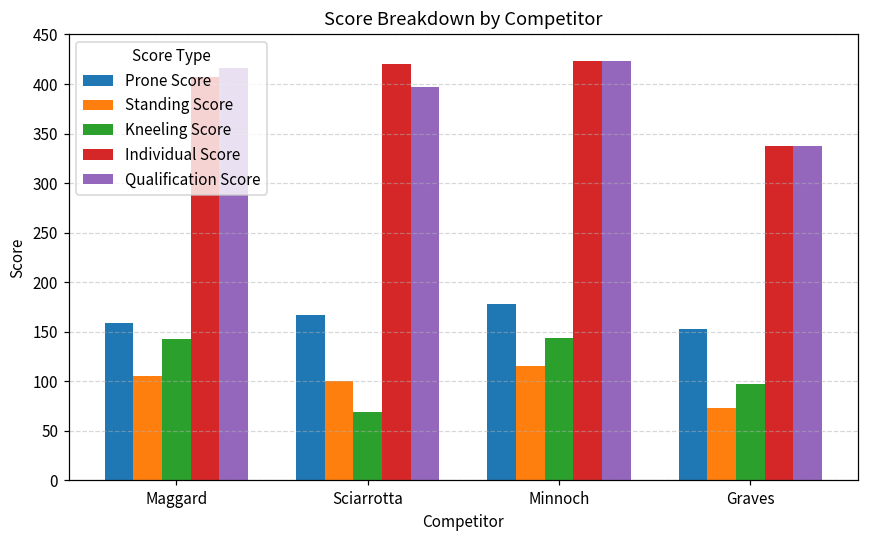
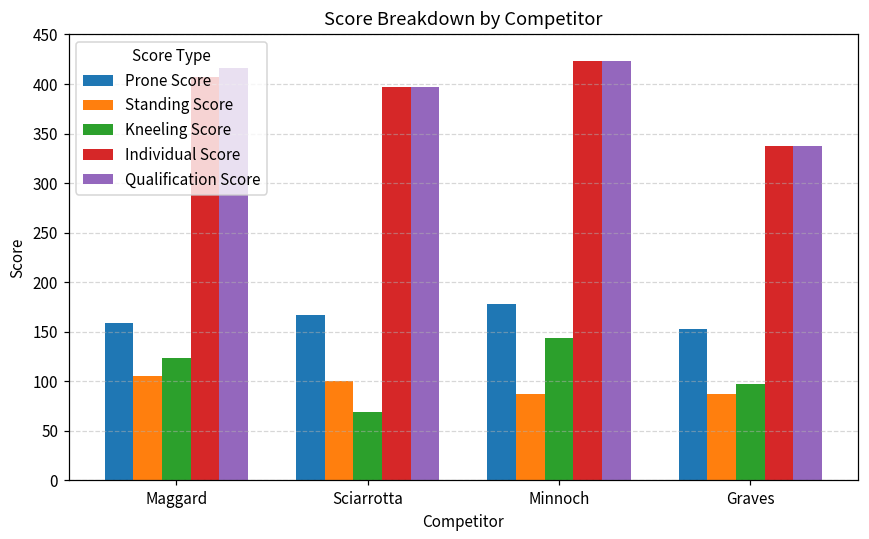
  {
    "Prone Score": {
      "Maggard": 160,
      "Sciarrotta": 170,
      "Minnoch": 180,
      "Graves": 150
    },
    "Standing Score": {
      "Maggard": 110,
      "Sciarrotta": 100,
-     "Minnoch": 120,
-     "Graves": 70
+     "Minnoch": 90,
+     "Graves": 90
    },
    "Kneeling Score": {
-     "Maggard": 140,
+     "Maggard": 120,
      "Sciarrotta": 70,
      "Minnoch": 140,
      "Graves": 100
    },
    "Individual Score": {
-     "Sciarrotta": 420,
+     "Sciarrotta": 400,
      "Minnoch": 420,
      "Graves": 340
    },
    "Qualification Score": {
      "Sciarrotta": 400,
      "Minnoch": 420,
      "Graves": 340
    }
  }
